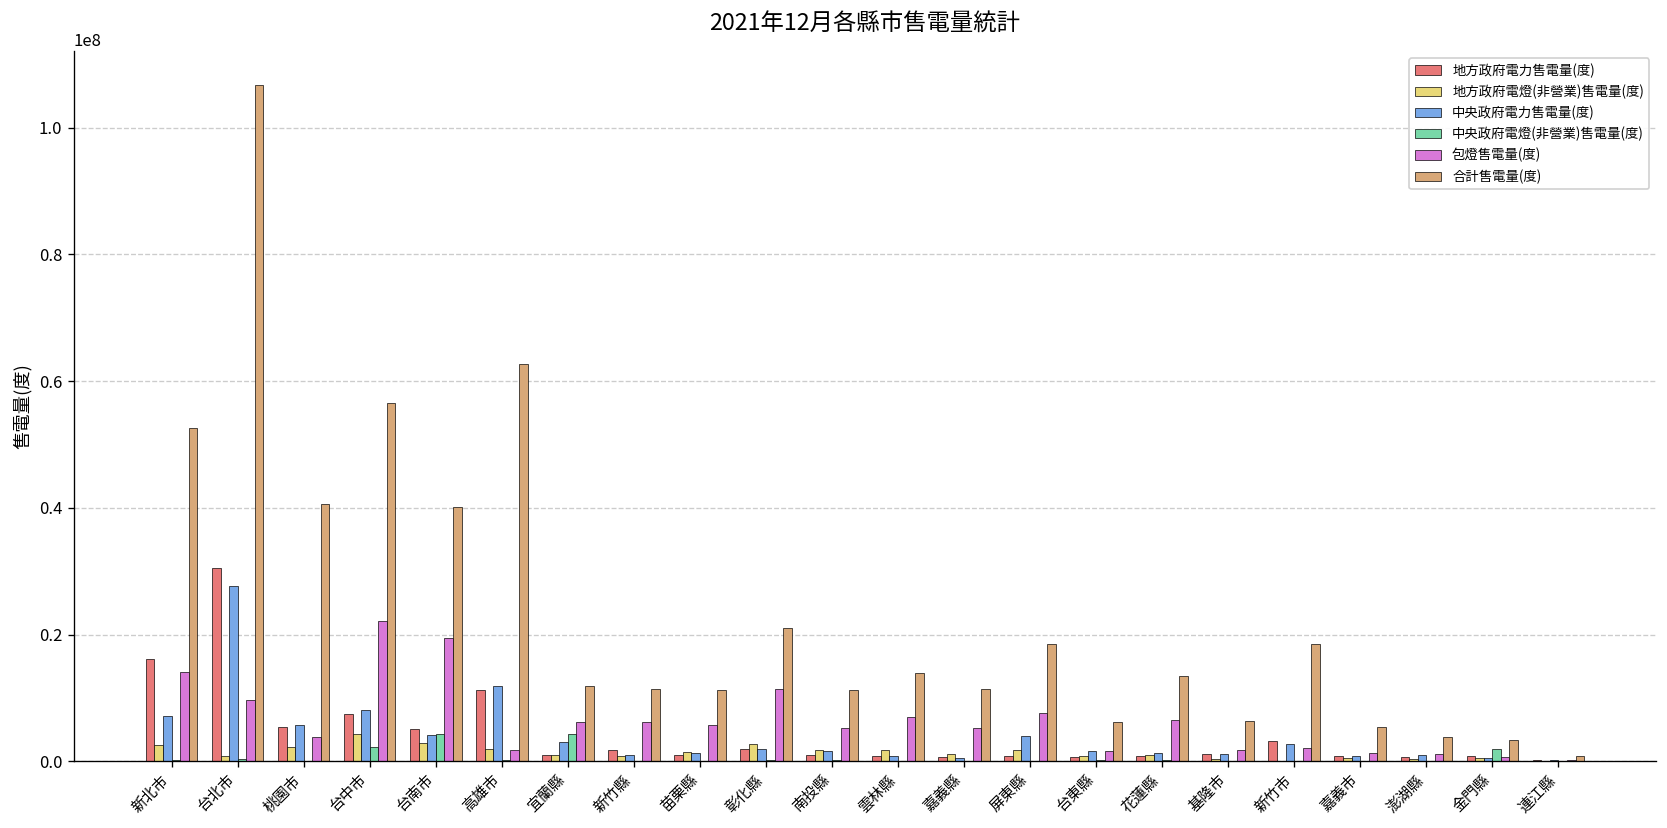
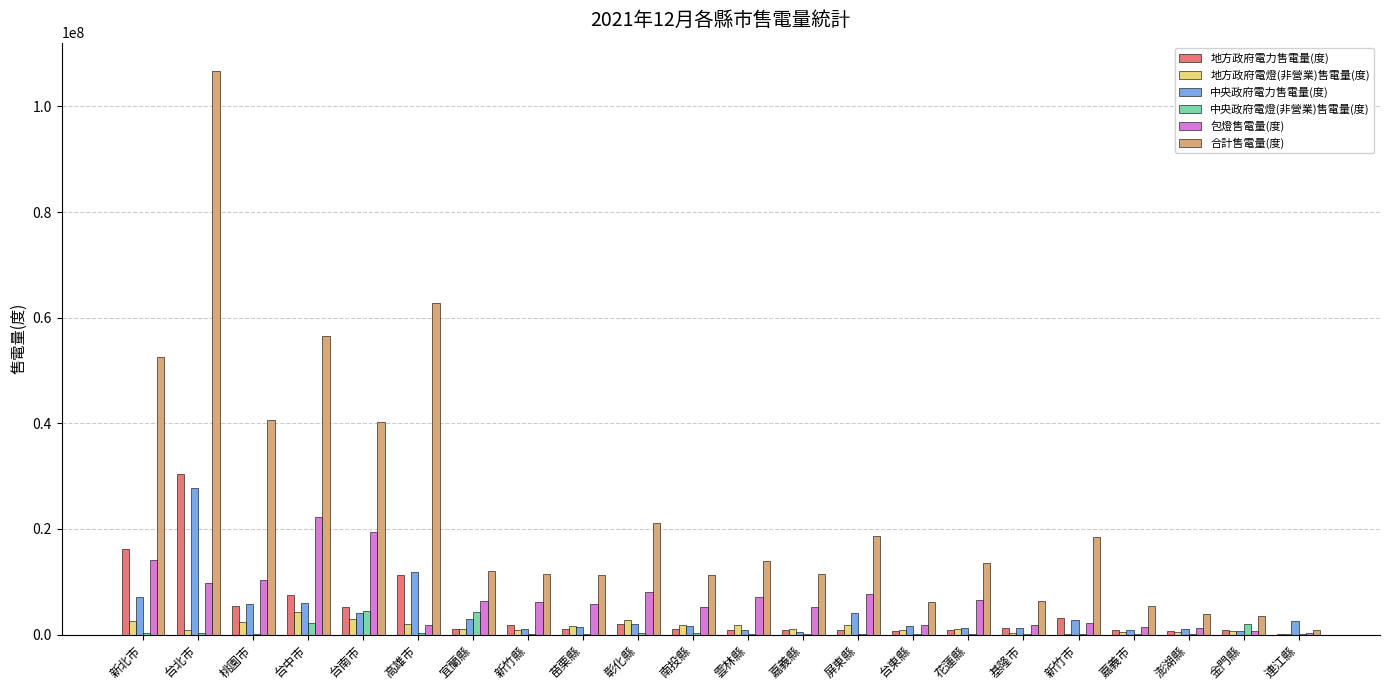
  {
    "中央政府電力售電量(度)": {
      "新北市": 7000000,
      "台北市": 28000000,
      "桃園市": 6000000,
-     "台中市": 8000000,
+     "台中市": 6000000,
      "台南市": 4000000,
      "高雄市": 12000000,
      "宜蘭縣": 3000000,
      "新竹縣": 1000000,
      "苗栗縣": 1000000,
      "彰化縣": 2000000,
      "南投縣": 2000000,
      "雲林縣": 1000000,
      "嘉義縣": 1000000,
      "屏東縣": 4000000,
      "台東縣": 2000000,
      "花蓮縣": 1000000,
      "基隆市": 1000000,
      "新竹市": 3000000,
      "嘉義市": 1000000,
      "澎湖縣": 1000000,
      "金門縣": 1000000,
-     "連江縣": 0
+     "連江縣": 3000000
    },
    "中央政府電燈(非營業)售電量(度)": {
      "台中市": 2000000,
      "台南市": 4000000,
      "宜蘭縣": 4000000,
      "金門縣": 2000000
    },
    "包燈售電量(度)": {
      "新北市": 14000000,
      "台北市": 10000000,
-     "桃園市": 4000000,
+     "桃園市": 10000000,
      "台中市": 22000000,
      "台南市": 19000000,
      "高雄市": 2000000,
      "宜蘭縣": 6000000,
      "新竹縣": 6000000,
      "苗栗縣": 6000000,
-     "彰化縣": 12000000,
+     "彰化縣": 8000000,
      "南投縣": 5000000,
      "雲林縣": 7000000,
      "嘉義縣": 5000000,
      "屏東縣": 8000000,
      "台東縣": 2000000,
      "花蓮縣": 7000000,
      "基隆市": 2000000,
      "新竹市": 2000000,
      "嘉義市": 1000000,
      "澎湖縣": 1000000,
      "金門縣": 1000000
    }
  }
